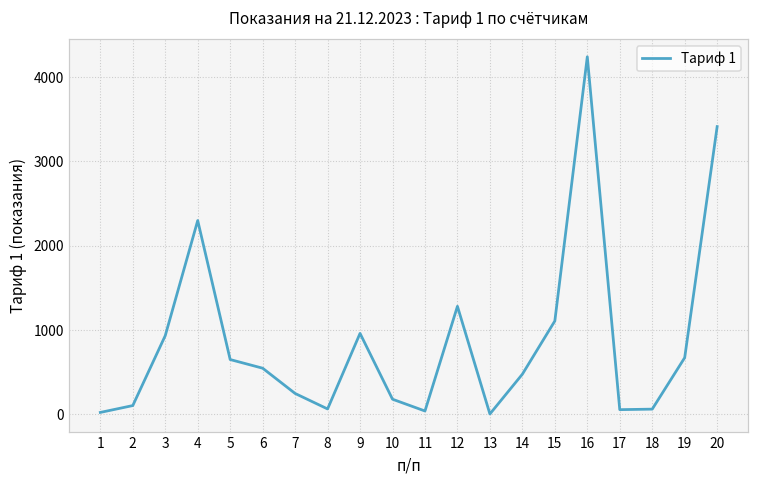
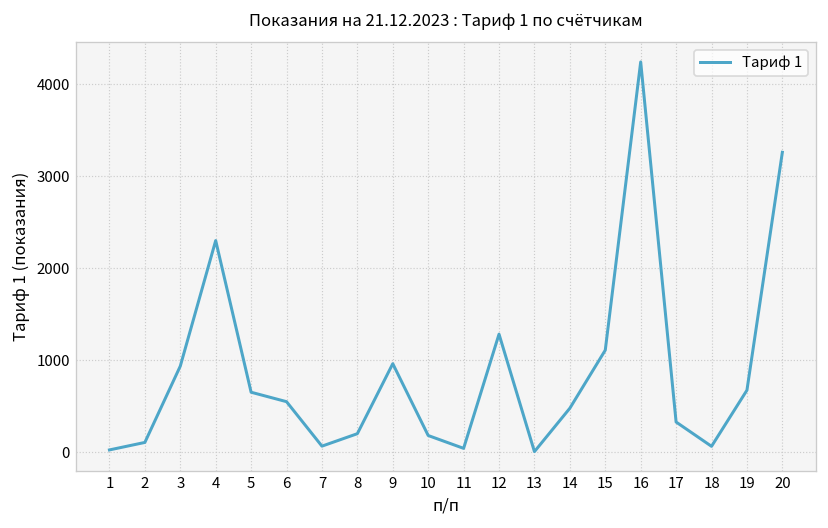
  {
    "1": 0,
    "2": 100,
    "3": 900,
    "4": 2300,
    "5": 700,
    "6": 500,
-   "7": 200,
-   "8": 100,
+   "7": 100,
+   "8": 200,
    "9": 1000,
    "10": 200,
    "11": 0,
    "12": 1300,
    "13": 0,
    "14": 500,
    "15": 1100,
    "16": 4200,
-   "17": 100,
+   "17": 300,
    "18": 100,
    "19": 700,
-   "20": 3400
+   "20": 3300
  }
